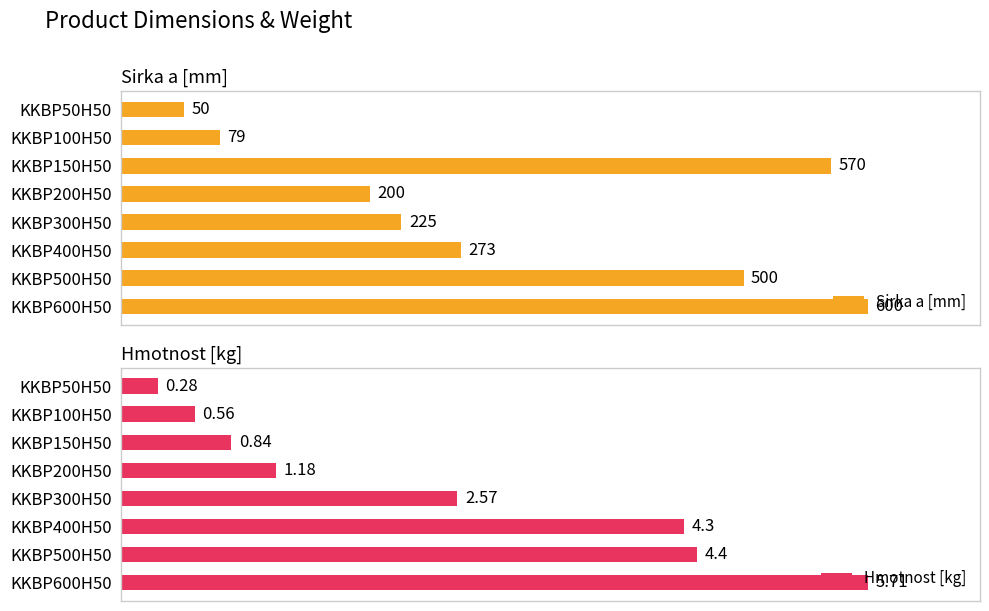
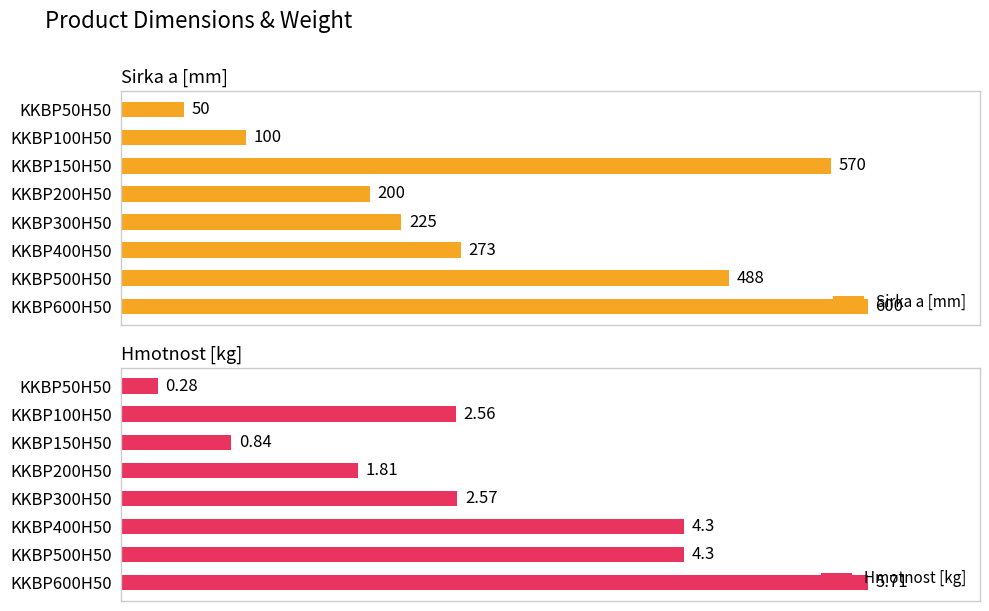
  {
    "Sirka a [mm]": {
-     "KKBP100H50": 79,
-     "KKBP500H50": 500
+     "KKBP100H50": 100,
+     "KKBP500H50": 488
    },
    "Hmotnost [kg]": {
-     "KKBP100H50": 0.56,
-     "KKBP200H50": 1.18,
-     "KKBP500H50": 4.4
+     "KKBP100H50": 2.56,
+     "KKBP200H50": 1.81,
+     "KKBP500H50": 4.3
    }
  }
